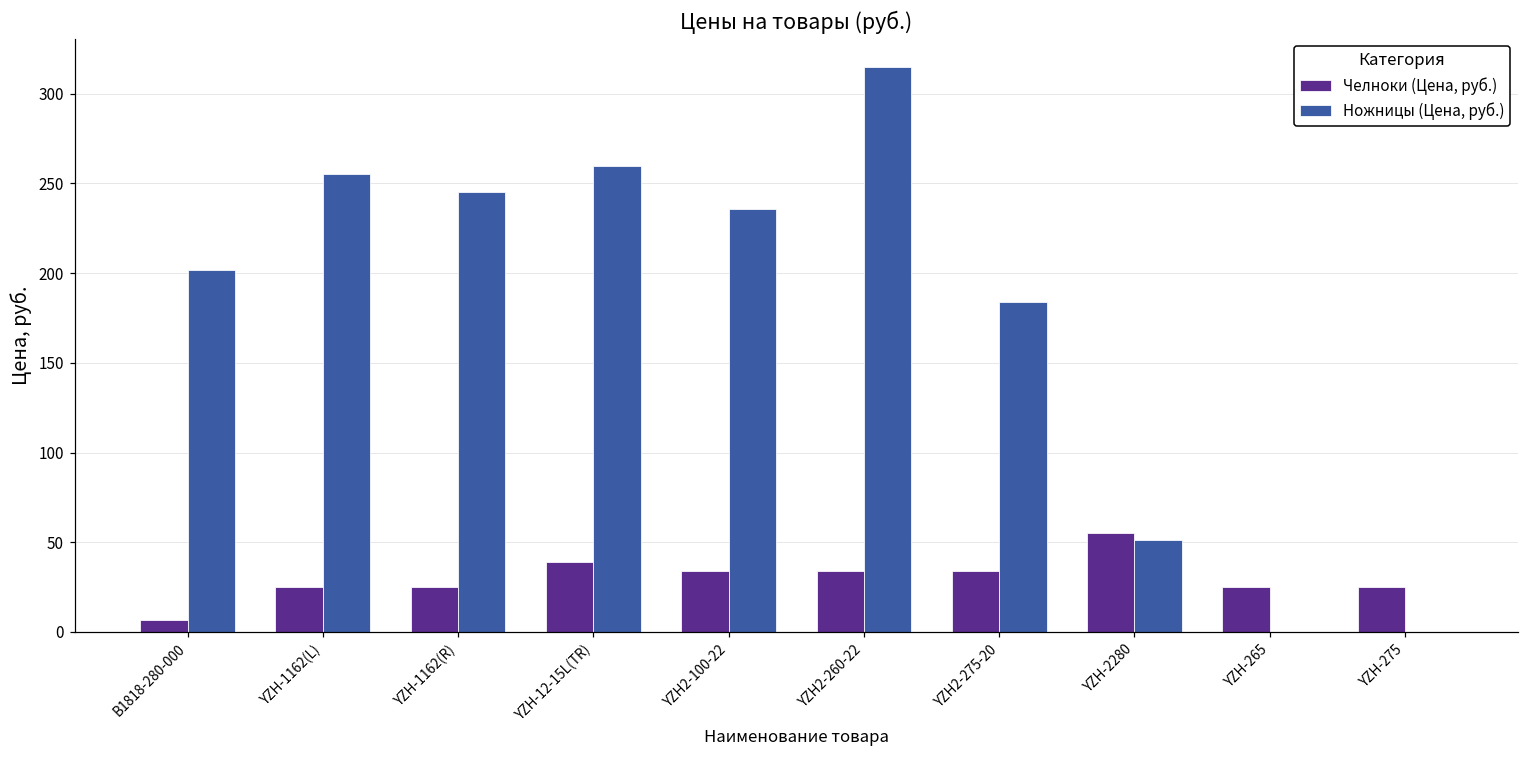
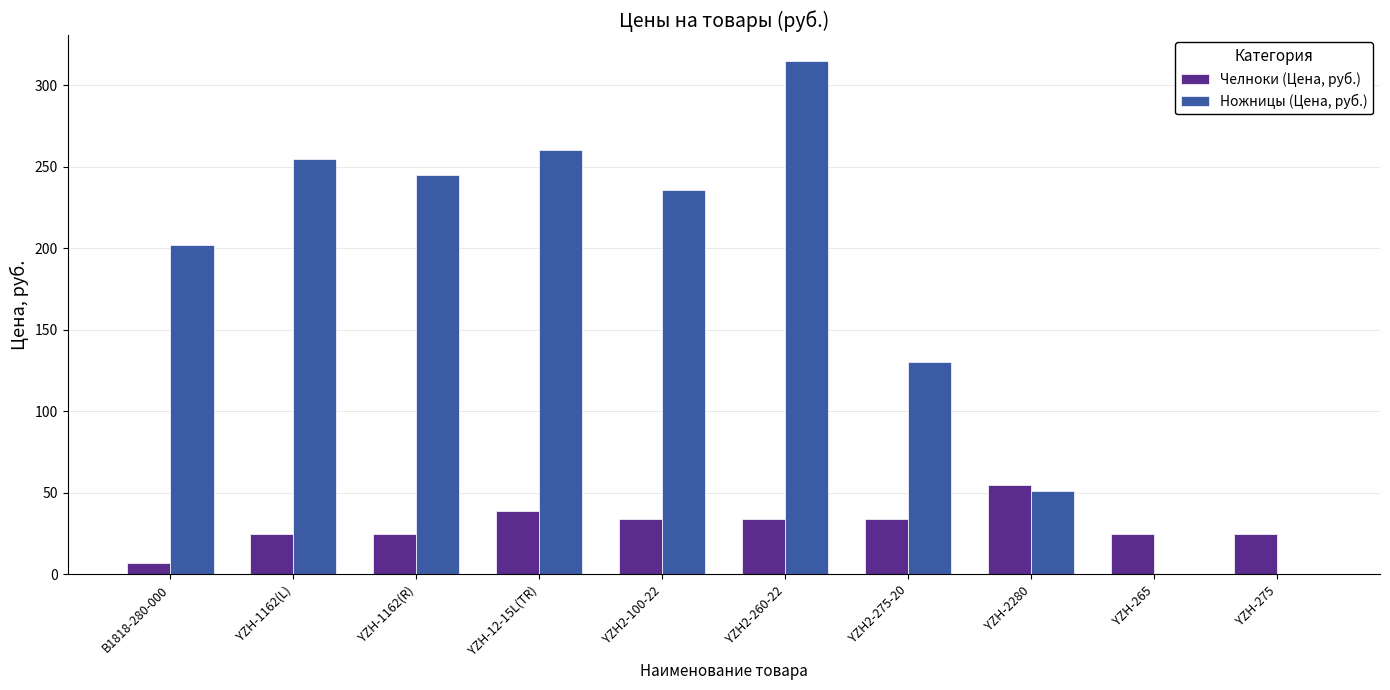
  {
    "Челноки (Цена, руб.)": {
      "B1818-280-000": 7,
      "YZH-1162(L)": 25,
      "YZH-1162(R)": 25,
      "YZH-12-15L(TR)": 39,
      "YZH2-100-22": 34,
      "YZH2-260-22": 34,
      "YZH2-275-20": 34,
      "YZH-2280": 55,
      "YZH-265": 25,
      "YZH-275": 25
    },
    "Ножницы (Цена, руб.)": {
      "B1818-280-000": 202,
      "YZH-1162(L)": 255,
      "YZH-1162(R)": 245,
      "YZH-12-15L(TR)": 260,
      "YZH2-100-22": 236,
      "YZH2-260-22": 315,
-     "YZH2-275-20": 184,
+     "YZH2-275-20": 130,
      "YZH-2280": 51,
      "YZH-265": 0,
      "YZH-275": 0
    }
  }
